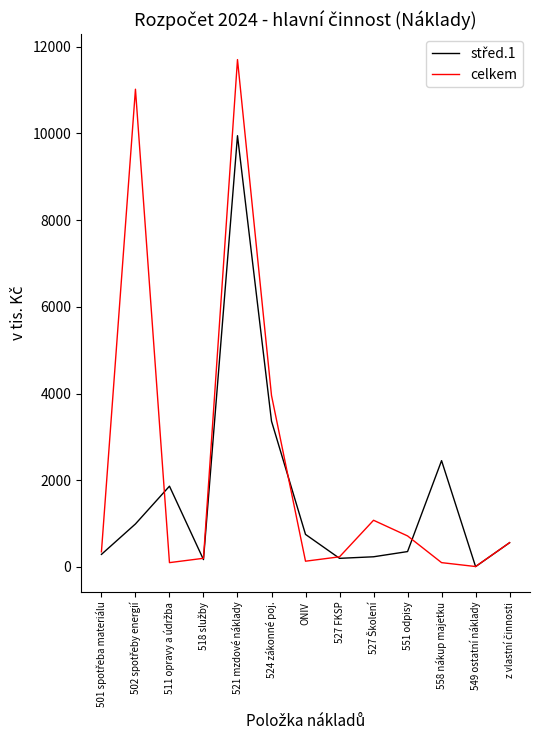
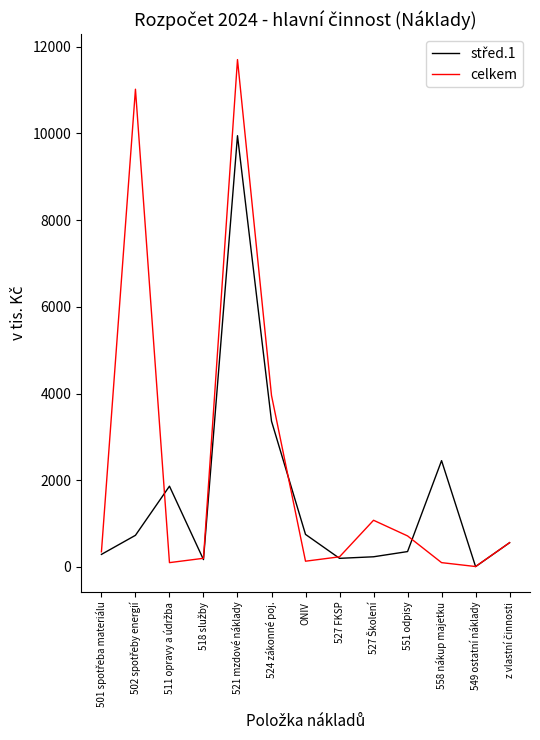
  {
    "střed.1": {
      "501 spotřeba materiálu": 300,
-     "502 spotřeby energií": 1000,
+     "502 spotřeby energií": 700,
      "511 opravy a údržba": 1900,
      "521 mzdové náklady": 9900,
      "524 zákonné poj.": 3400,
      "ONIV": 800,
      "527 Školení": 200,
      "551 odpisy": 400,
      "558 nákup majetku": 2500
    },
    "celkem": {
      "501 spotřeba materiálu": 400,
      "502 spotřeby energií": 11000,
      "511 opravy a údržba": 100,
      "521 mzdové náklady": 11700,
      "524 zákonné poj.": 4000,
      "ONIV": 100,
      "527 Školení": 1100,
      "551 odpisy": 700,
      "558 nákup majetku": 100
    }
  }
